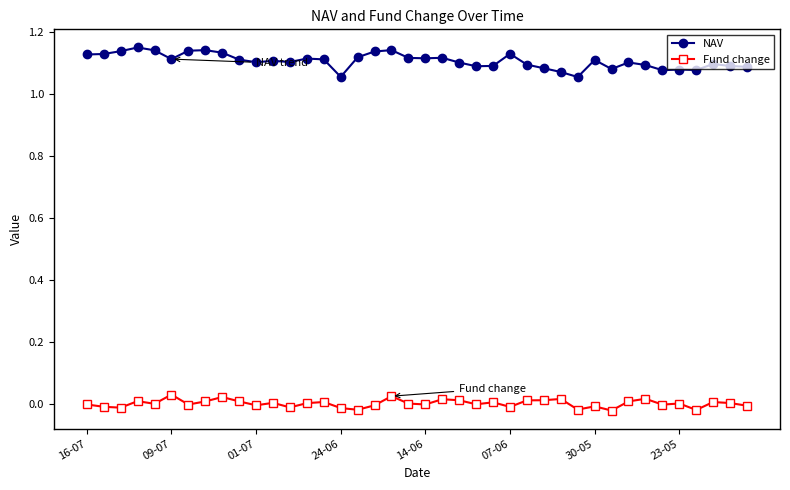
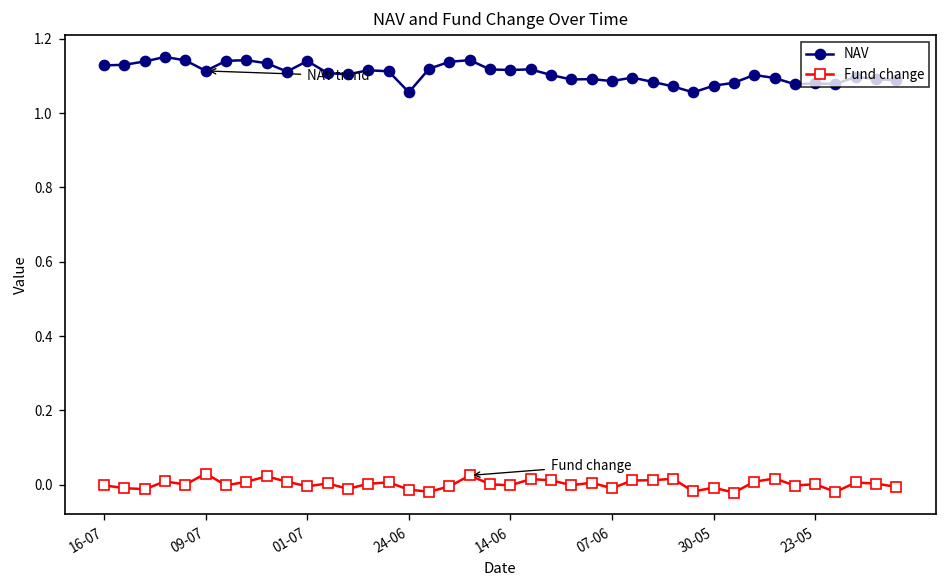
  {
    "NAV": {
      "16-07": 1.13,
      "09-07": 1.11,
-     "01-07": 1.10,
+     "01-07": 1.14,
      "24-06": 1.06,
      "14-06": 1.12,
-     "07-06": 1.13,
-     "30-05": 1.11,
+     "07-06": 1.09,
+     "30-05": 1.07,
      "23-05": 1.08
    },
    "Fund change": {
      "16-07": 0.00,
      "09-07": 0.03,
      "01-07": 0.00,
      "24-06": -0.01,
      "14-06": 0.00,
      "07-06": -0.01,
      "30-05": -0.01,
      "23-05": 0.00
    }
  }
